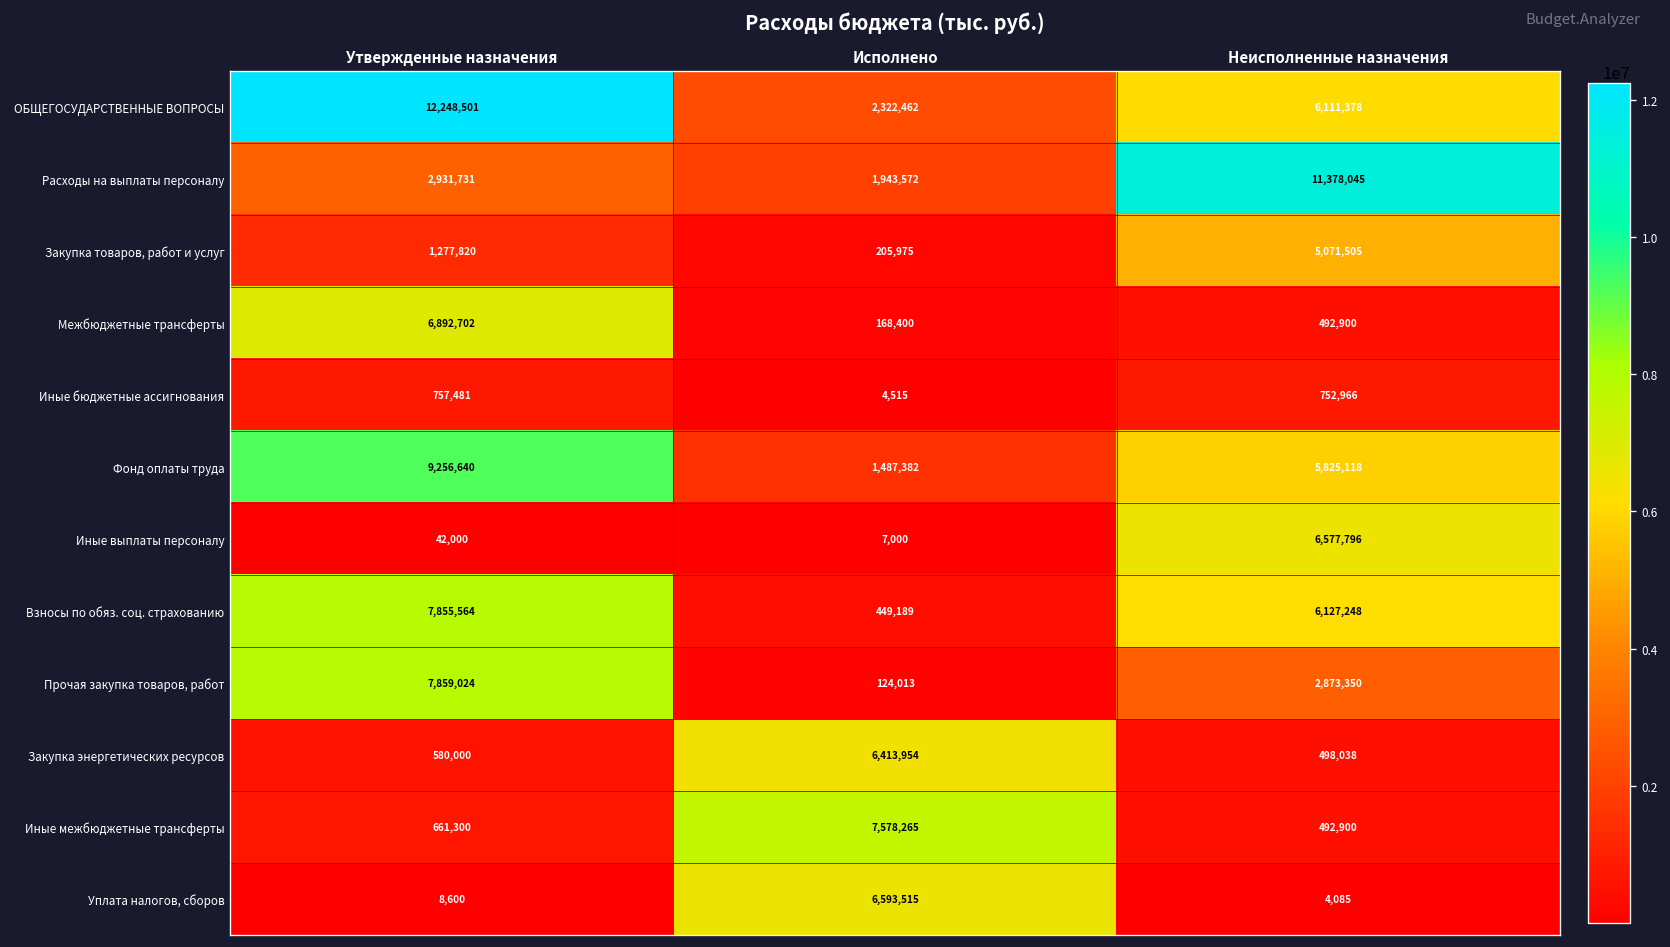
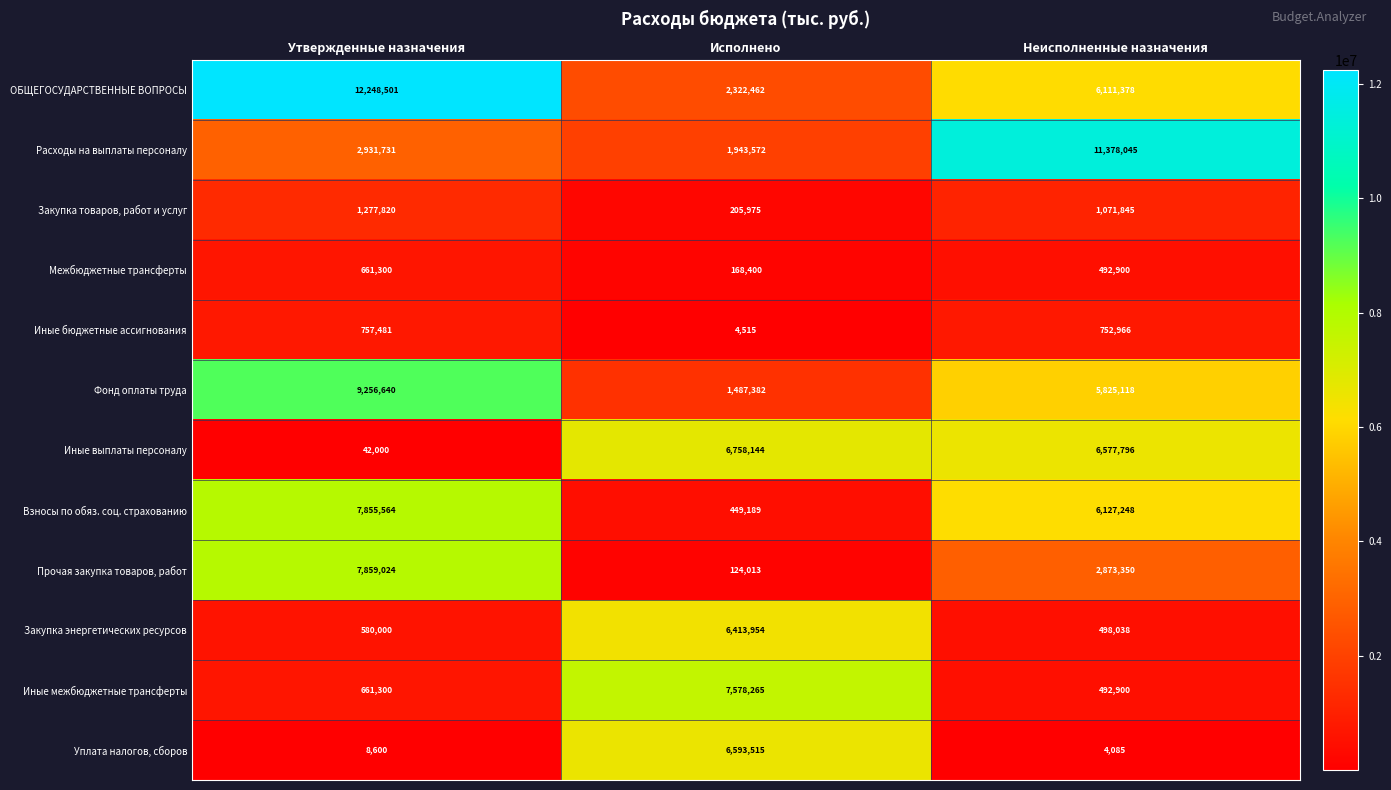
  {
    "ОБЩЕГОСУДАРСТВЕННЫЕ ВОПРОСЫ": {
      "Утвержденные назначения": "12,248,501",
      "Исполнено": "2,322,462",
      "Неисполненные назначения": "6,111,378"
    },
    "Расходы на выплаты персоналу": {
      "Утвержденные назначения": "2,931,731",
      "Исполнено": "1,943,572",
      "Неисполненные назначения": "11,378,045"
    },
    "Закупка товаров, работ и услуг": {
      "Утвержденные назначения": "1,277,820",
      "Исполнено": "205,975",
-     "Неисполненные назначения": "5,071,505"
+     "Неисполненные назначения": "1,071,845"
    },
    "Межбюджетные трансферты": {
-     "Утвержденные назначения": "6,892,702",
+     "Утвержденные назначения": "661,300",
      "Исполнено": "168,400",
      "Неисполненные назначения": "492,900"
    },
    "Иные бюджетные ассигнования": {
      "Утвержденные назначения": "757,481",
      "Исполнено": "4,515",
      "Неисполненные назначения": "752,966"
    },
    "Фонд оплаты труда": {
      "Утвержденные назначения": "9,256,640",
      "Исполнено": "1,487,382",
      "Неисполненные назначения": "5,825,118"
    },
    "Иные выплаты персоналу": {
      "Утвержденные назначения": "42,000",
-     "Исполнено": "7,000",
+     "Исполнено": "6,758,144",
      "Неисполненные назначения": "6,577,796"
    },
    "Взносы по обяз. соц. страхованию": {
      "Утвержденные назначения": "7,855,564",
      "Исполнено": "449,189",
      "Неисполненные назначения": "6,127,248"
    },
    "Прочая закупка товаров, работ": {
      "Утвержденные назначения": "7,859,024",
      "Исполнено": "124,013",
      "Неисполненные назначения": "2,873,350"
    },
    "Закупка энергетических ресурсов": {
      "Утвержденные назначения": "580,000",
      "Исполнено": "6,413,954",
      "Неисполненные назначения": "498,038"
    },
    "Иные межбюджетные трансферты": {
      "Утвержденные назначения": "661,300",
      "Исполнено": "7,578,265",
      "Неисполненные назначения": "492,900"
    },
    "Уплата налогов, сборов": {
      "Утвержденные назначения": "8,600",
      "Исполнено": "6,593,515",
      "Неисполненные назначения": "4,085"
    }
  }
